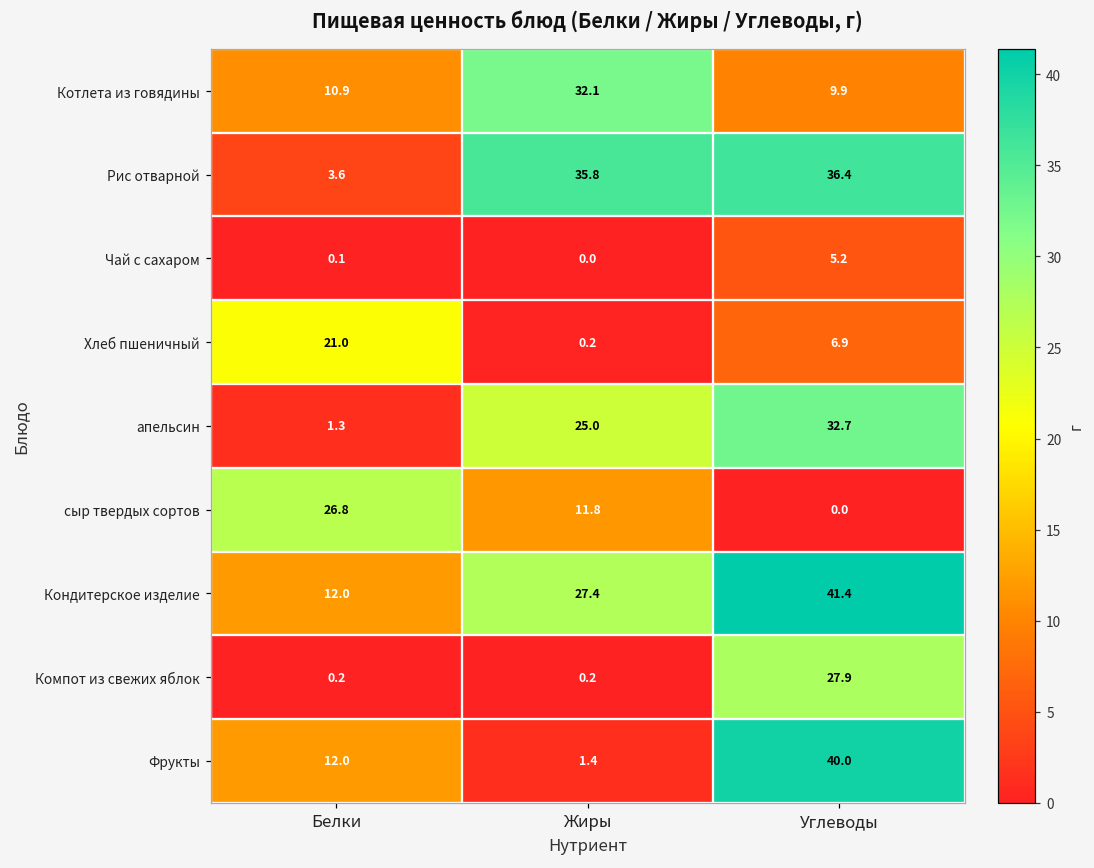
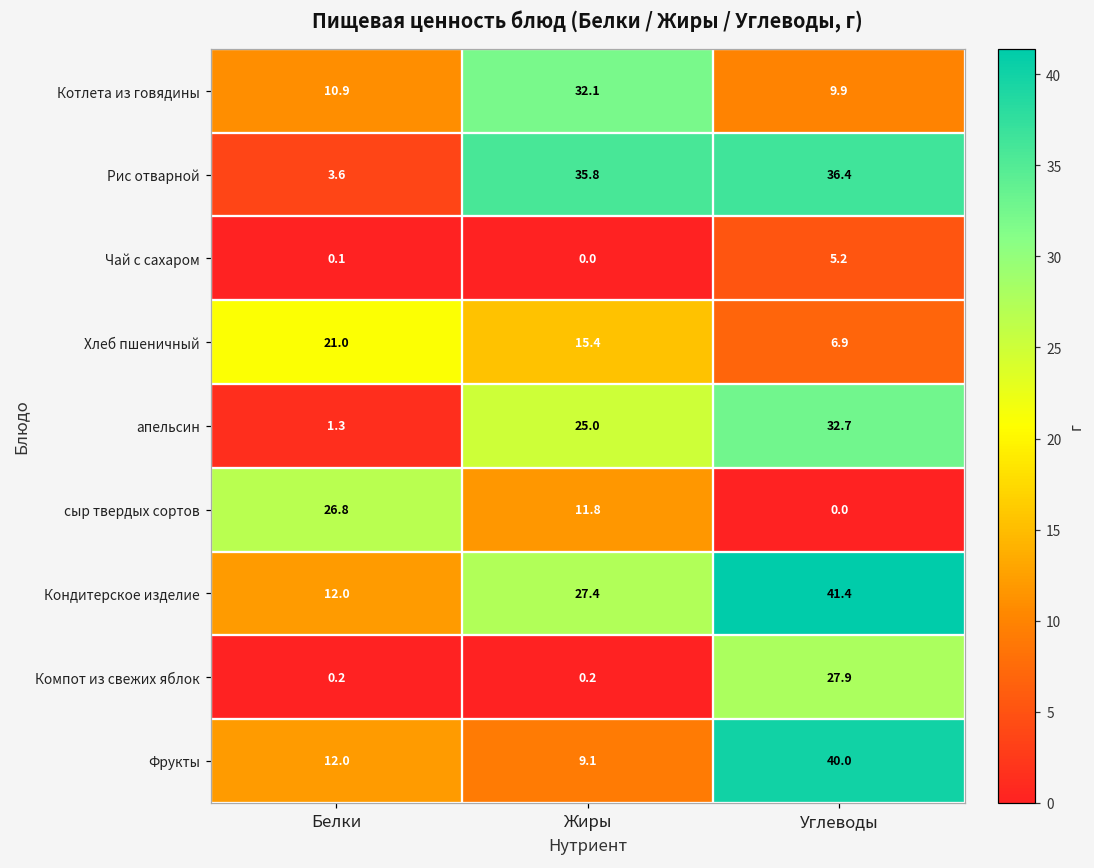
  {
    "Котлета из говядины": {
      "Белки": 10.9,
      "Жиры": 32.1,
      "Углеводы": 9.9
    },
    "Рис отварной": {
      "Белки": 3.6,
      "Жиры": 35.8,
      "Углеводы": 36.4
    },
    "Чай с сахаром": {
      "Белки": 0.1,
      "Жиры": 0.0,
      "Углеводы": 5.2
    },
    "Хлеб пшеничный": {
      "Белки": 21.0,
-     "Жиры": 0.2,
+     "Жиры": 15.4,
      "Углеводы": 6.9
    },
    "апельсин": {
      "Белки": 1.3,
      "Жиры": 25.0,
      "Углеводы": 32.7
    },
    "сыр твердых сортов": {
      "Белки": 26.8,
      "Жиры": 11.8,
      "Углеводы": 0.0
    },
    "Кондитерское изделие": {
      "Белки": 12.0,
      "Жиры": 27.4,
      "Углеводы": 41.4
    },
    "Компот из свежих яблок": {
      "Белки": 0.2,
      "Жиры": 0.2,
      "Углеводы": 27.9
    },
    "Фрукты": {
      "Белки": 12.0,
-     "Жиры": 1.4,
+     "Жиры": 9.1,
      "Углеводы": 40.0
    }
  }
